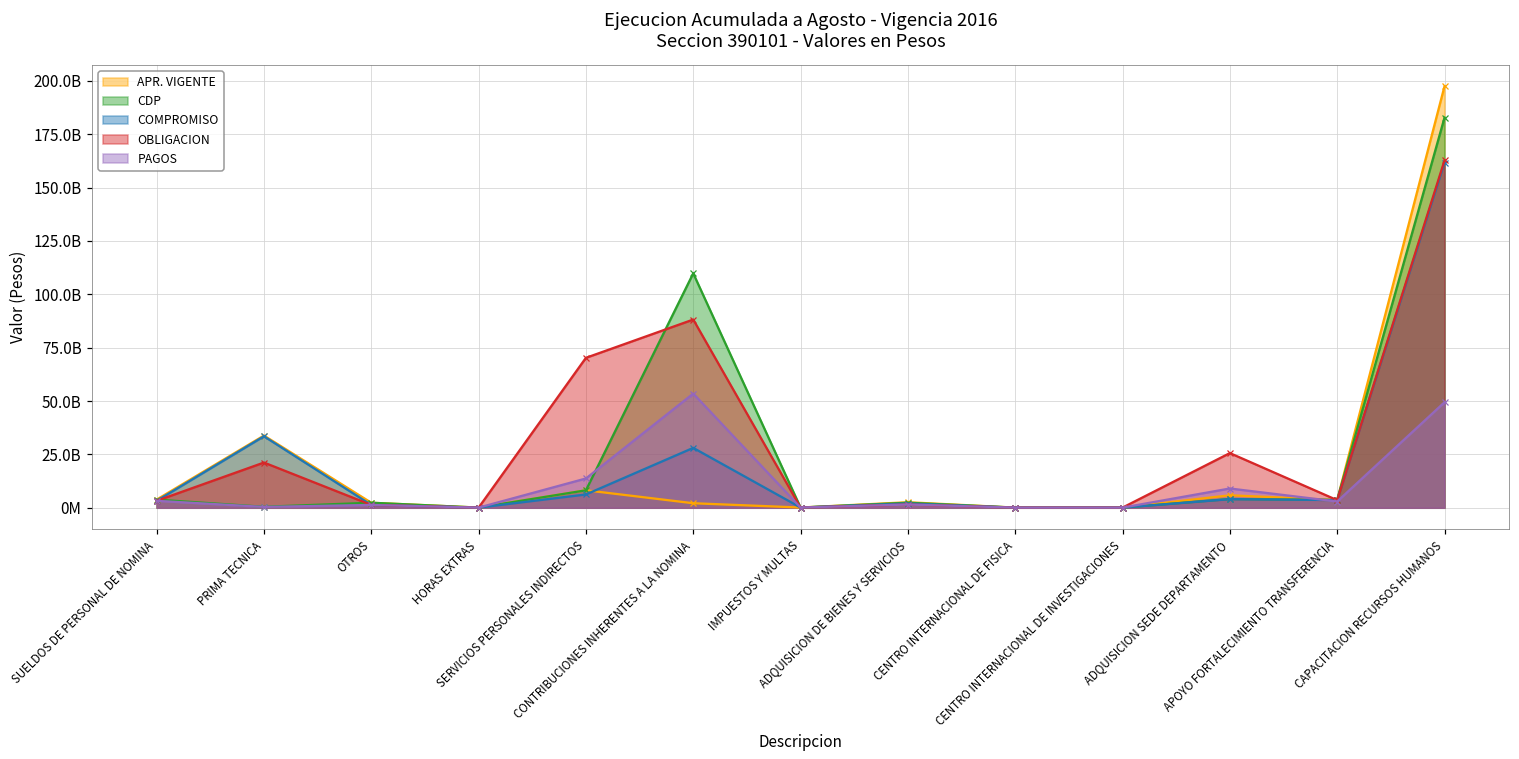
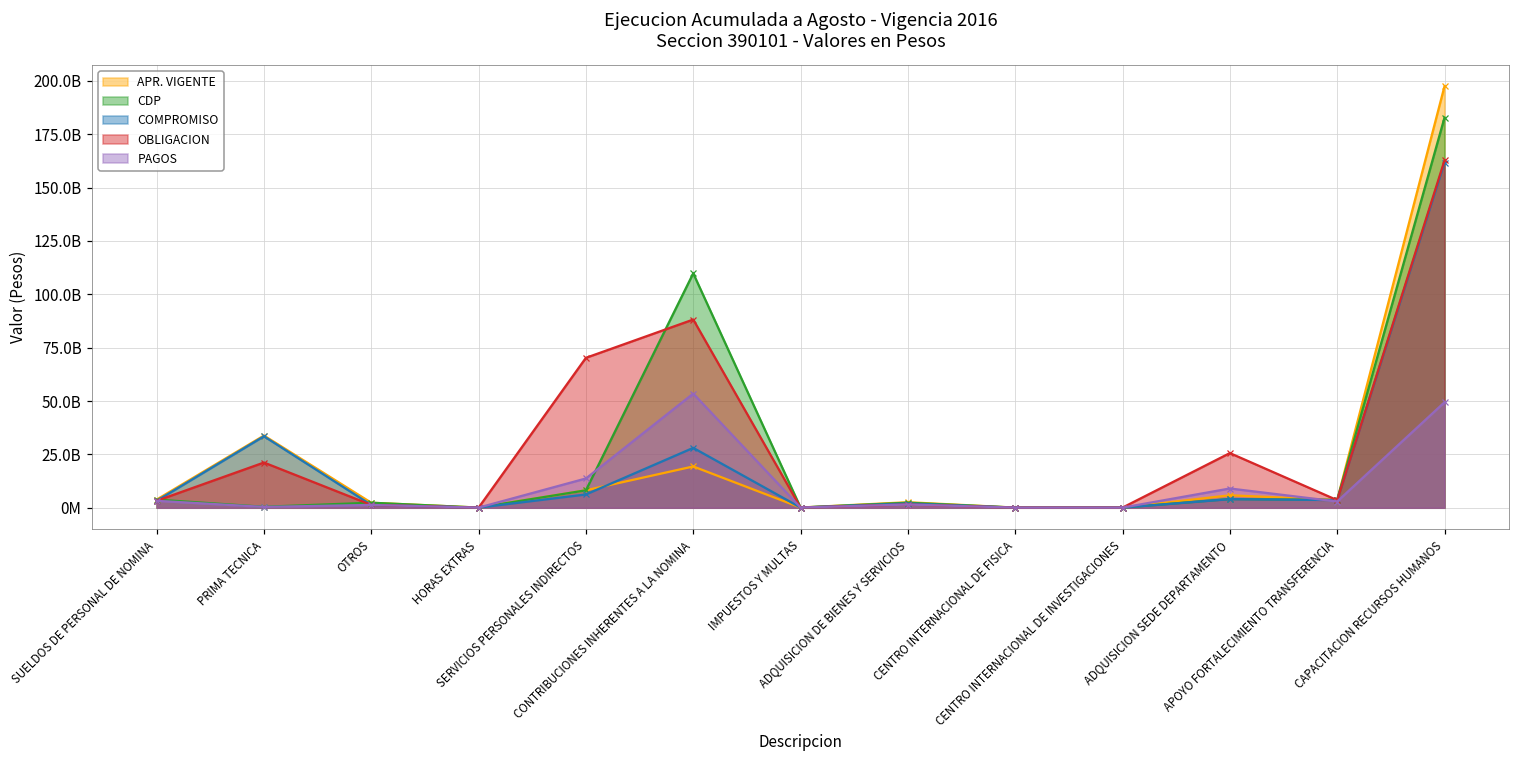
  {
    "APR. VIGENTE": {
-     "CONTRIBUCIONES INHERENTES A LA NOMINA": 2000000000,
+     "CONTRIBUCIONES INHERENTES A LA NOMINA": 19000000000,
      "ADQUISICION SEDE DEPARTAMENTO": 6000000000,
      "CAPACITACION RECURSOS HUMANOS": 197000000000
    },
    "CDP": {
      "CONTRIBUCIONES INHERENTES A LA NOMINA": 110000000000,
      "CAPACITACION RECURSOS HUMANOS": 183000000000
    },
    "COMPROMISO": {
      "SERVICIOS PERSONALES INDIRECTOS": 6000000000,
      "CONTRIBUCIONES INHERENTES A LA NOMINA": 28000000000
    },
    "OBLIGACION": {
      "PRIMA TECNICA": 21000000000,
      "SERVICIOS PERSONALES INDIRECTOS": 70000000000,
      "CONTRIBUCIONES INHERENTES A LA NOMINA": 88000000000,
      "ADQUISICION SEDE DEPARTAMENTO": 26000000000
    },
    "PAGOS": {
      "SERVICIOS PERSONALES INDIRECTOS": 14000000000,
      "CONTRIBUCIONES INHERENTES A LA NOMINA": 53000000000,
      "ADQUISICION SEDE DEPARTAMENTO": 9000000000,
      "CAPACITACION RECURSOS HUMANOS": 49000000000
    }
  }
